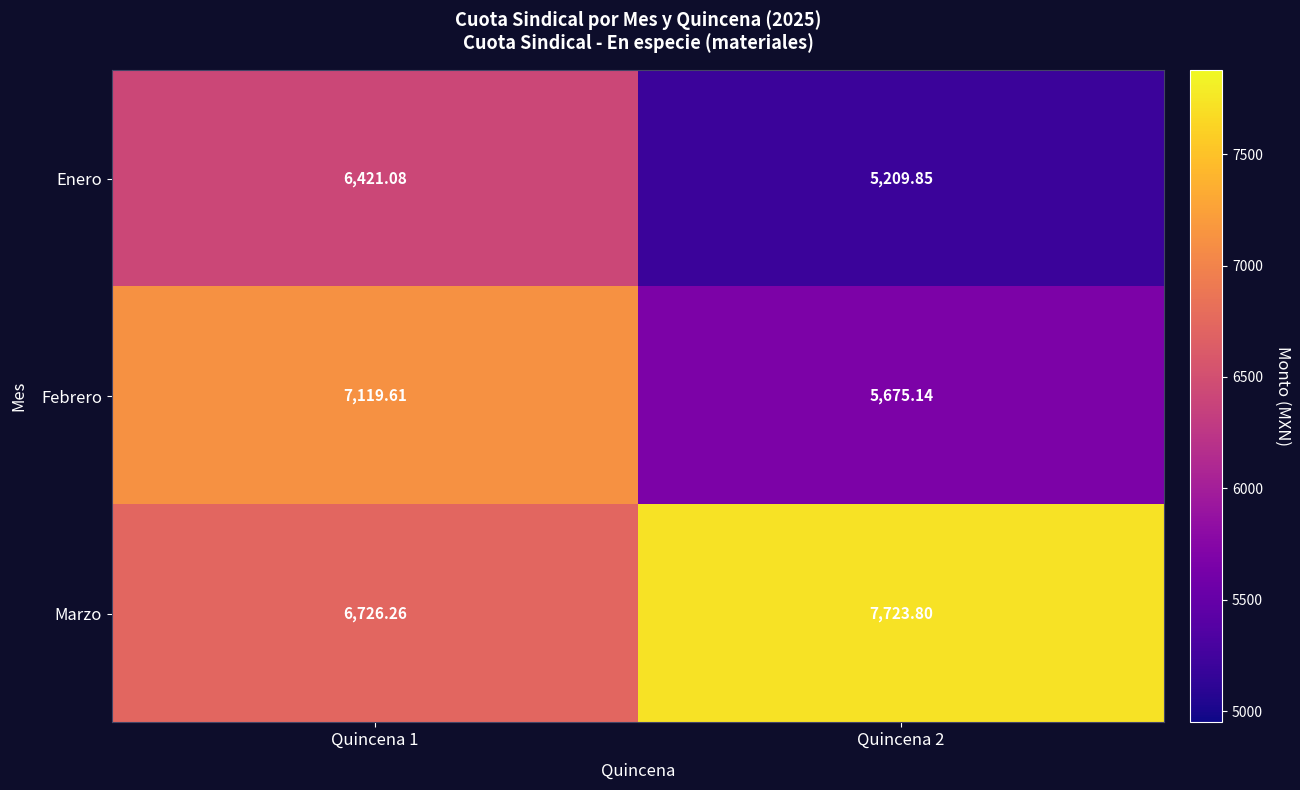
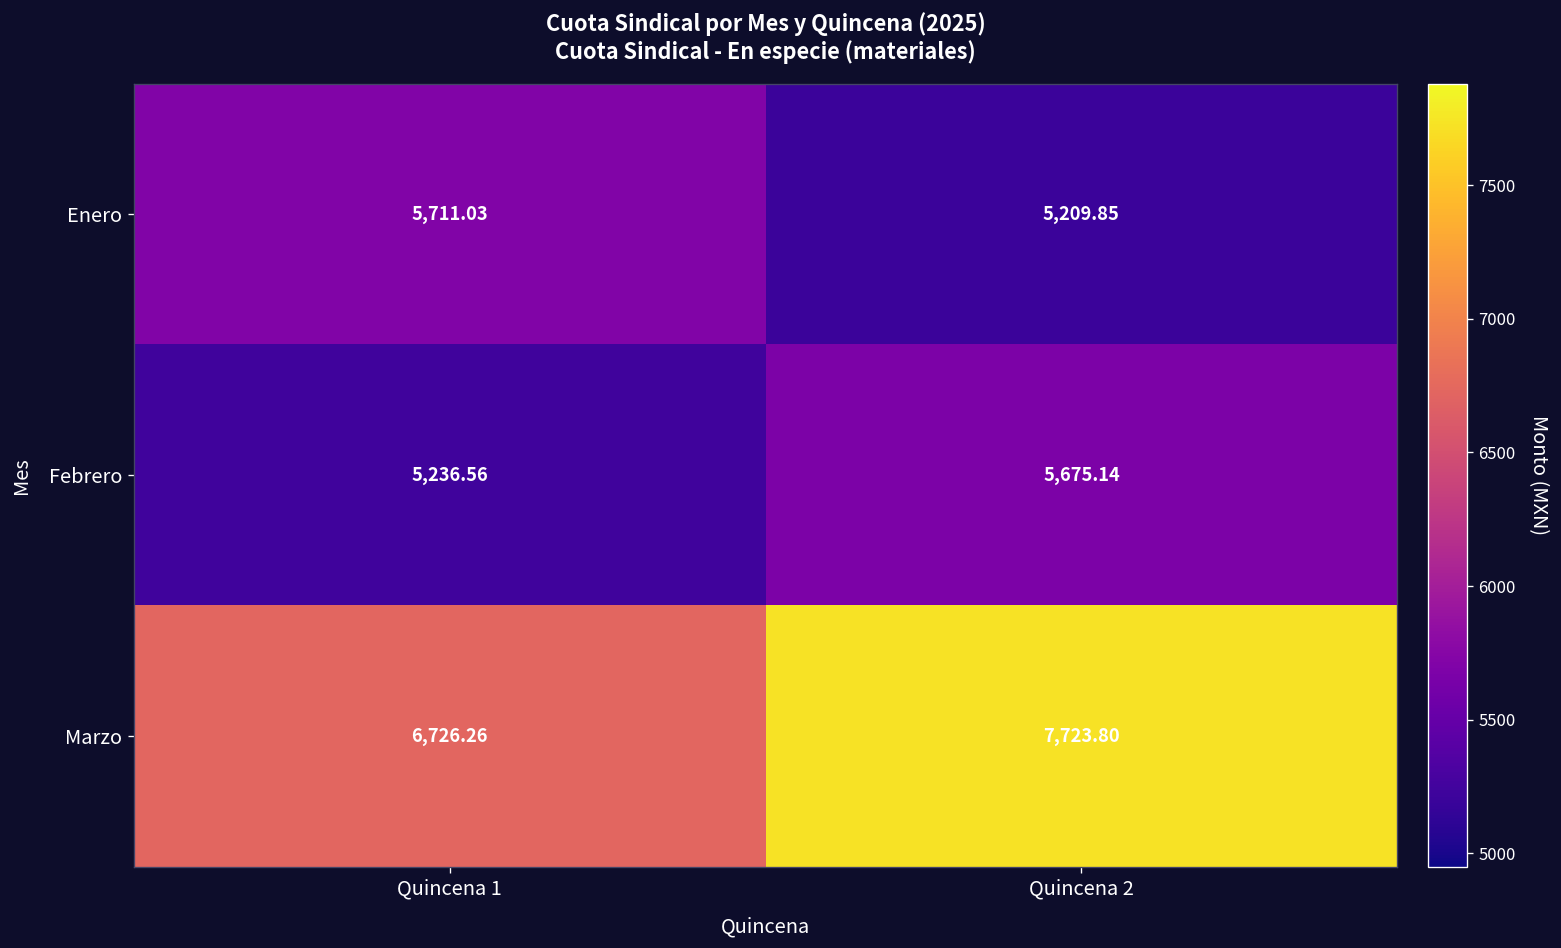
  {
    "Enero": {
-     "Quincena 1": "6,421.08",
+     "Quincena 1": "5,711.03",
      "Quincena 2": "5,209.85"
    },
    "Febrero": {
-     "Quincena 1": "7,119.61",
+     "Quincena 1": "5,236.56",
      "Quincena 2": "5,675.14"
    },
    "Marzo": {
      "Quincena 1": "6,726.26",
      "Quincena 2": "7,723.80"
    }
  }
